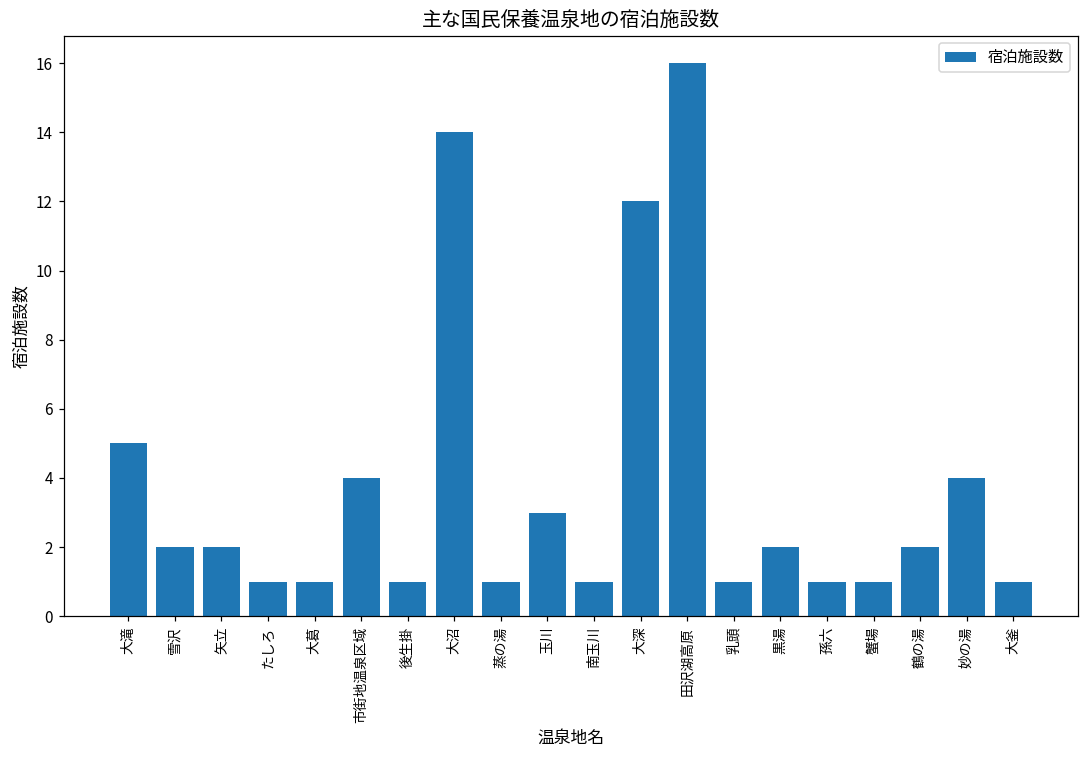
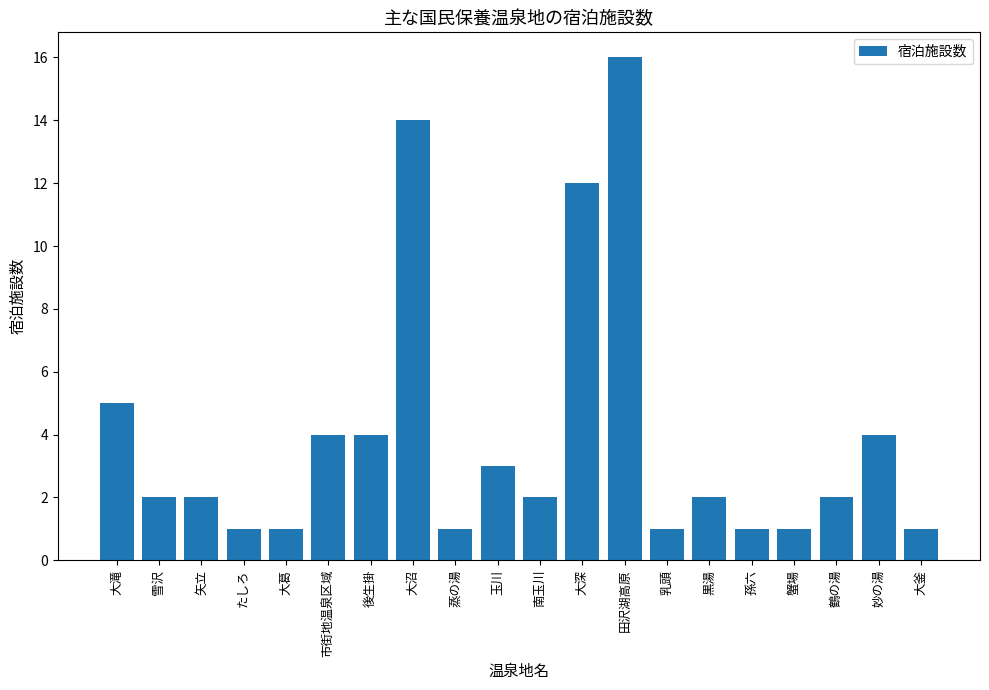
  {
    "大滝": 5,
    "雪沢": 2,
    "矢立": 2,
    "たしろ": 1,
    "大葛": 1,
    "市街地温泉区域": 4,
-   "後生掛": 1,
+   "後生掛": 4,
    "大沼": 14,
    "蒸の湯": 1,
    "玉川": 3,
-   "南玉川": 1,
+   "南玉川": 2,
    "大深": 12,
    "田沢湖高原": 16,
    "乳頭": 1,
    "黒湯": 2,
    "孫六": 1,
    "蟹場": 1,
    "鶴の湯": 2,
    "妙の湯": 4,
    "大釜": 1
  }
